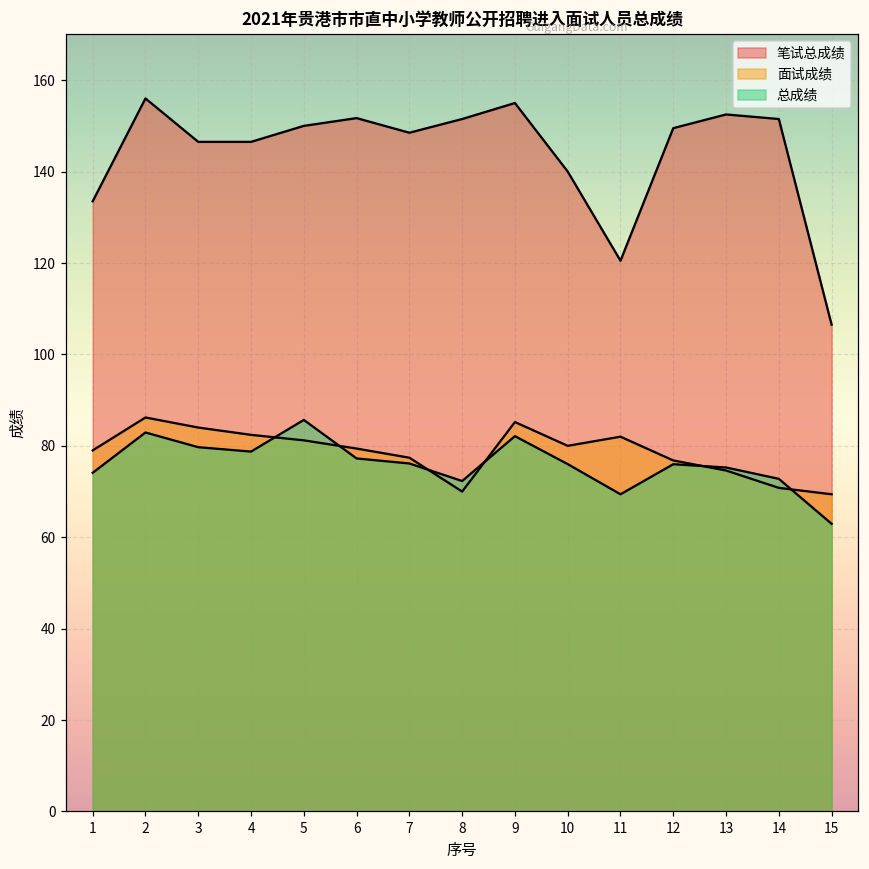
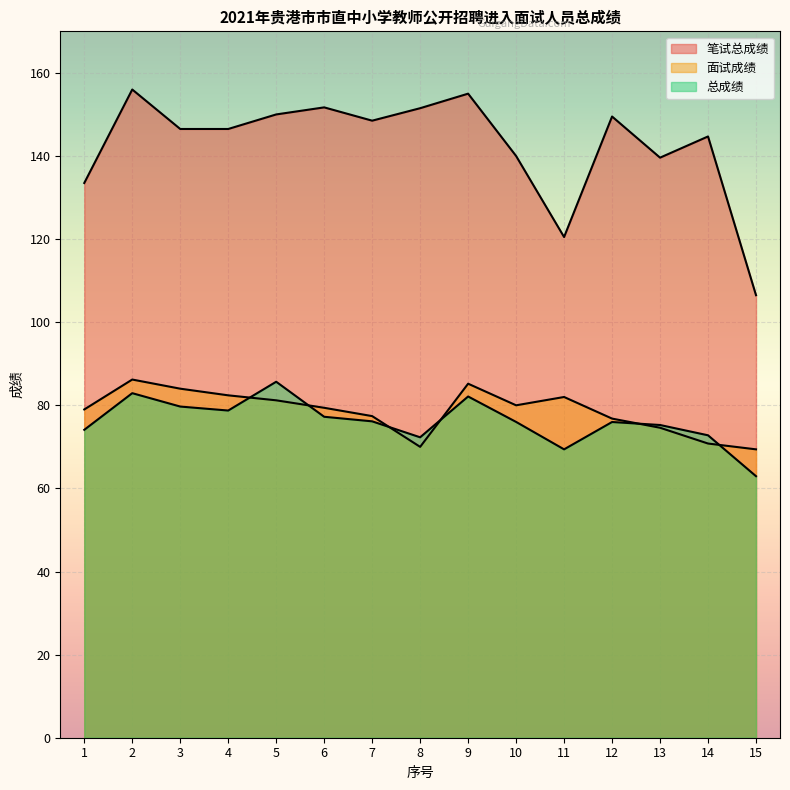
  {
    "笔试总成绩": {
      "1": 134,
      "2": 156,
      "3": 147,
      "4": 147,
      "5": 150,
      "6": 152,
      "7": 149,
      "8": 152,
      "9": 155,
      "10": 140,
      "11": 121,
      "12": 150,
-     "13": 153,
-     "14": 152,
+     "13": 140,
+     "14": 145,
      "15": 107
    },
    "面试成绩": {
      "1": 79,
      "2": 86,
      "3": 84,
      "4": 82,
      "5": 81,
      "6": 79,
      "7": 77,
      "8": 70,
      "9": 85,
      "10": 80,
      "11": 82,
      "12": 77,
      "13": 75,
      "14": 71,
      "15": 69
    },
    "总成绩": {
      "1": 74,
      "2": 83,
      "3": 80,
      "4": 79,
      "5": 86,
      "6": 77,
      "7": 76,
      "8": 72,
      "9": 82,
      "10": 76,
      "11": 69,
      "12": 76,
      "13": 75,
      "14": 73,
      "15": 63
    }
  }
